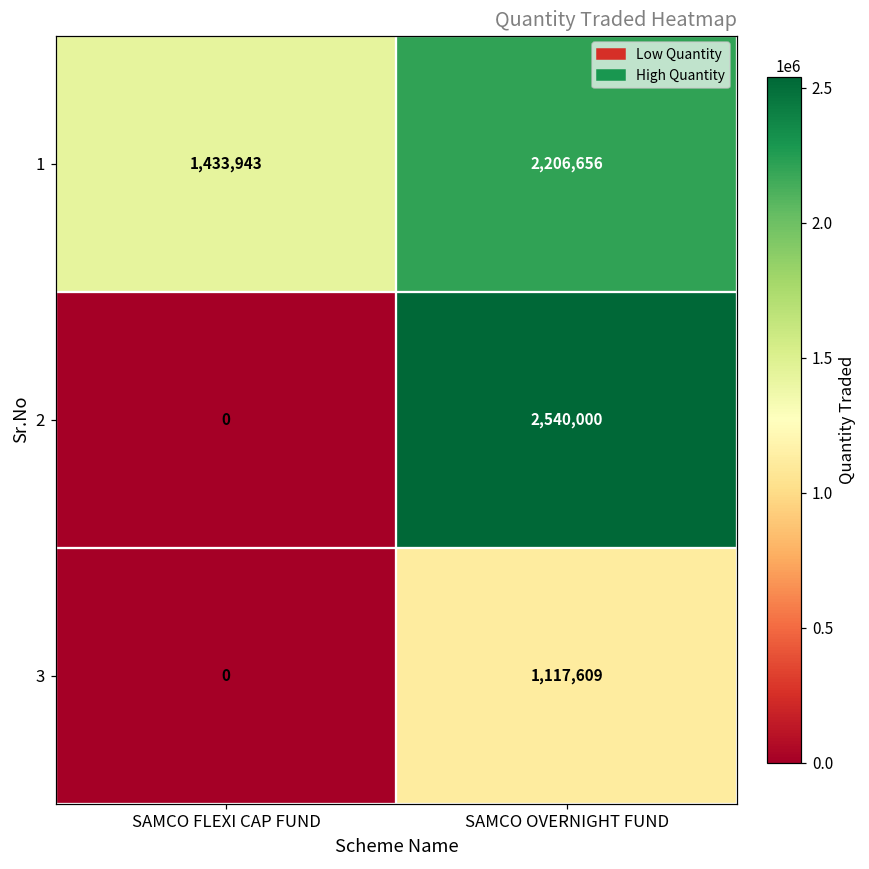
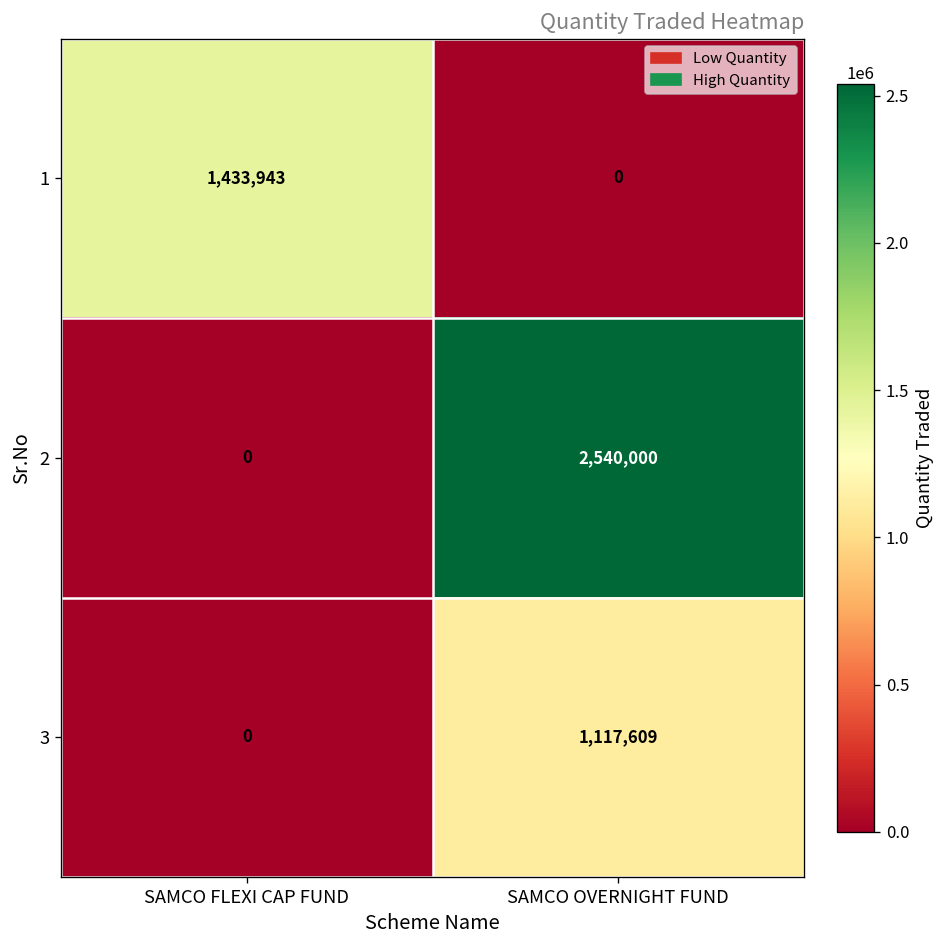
  {
    "1": {
      "SAMCO FLEXI CAP FUND": "1,433,943",
-     "SAMCO OVERNIGHT FUND": "2,206,656"
+     "SAMCO OVERNIGHT FUND": "0"
    },
    "2": {
      "SAMCO FLEXI CAP FUND": "0",
      "SAMCO OVERNIGHT FUND": "2,540,000"
    },
    "3": {
      "SAMCO FLEXI CAP FUND": "0",
      "SAMCO OVERNIGHT FUND": "1,117,609"
    }
  }
